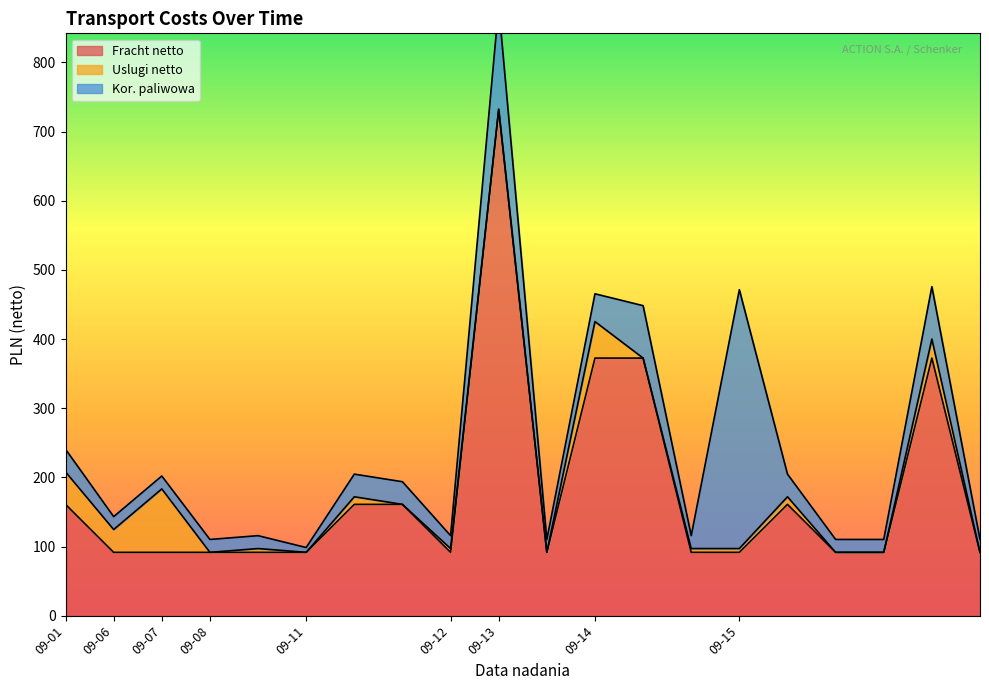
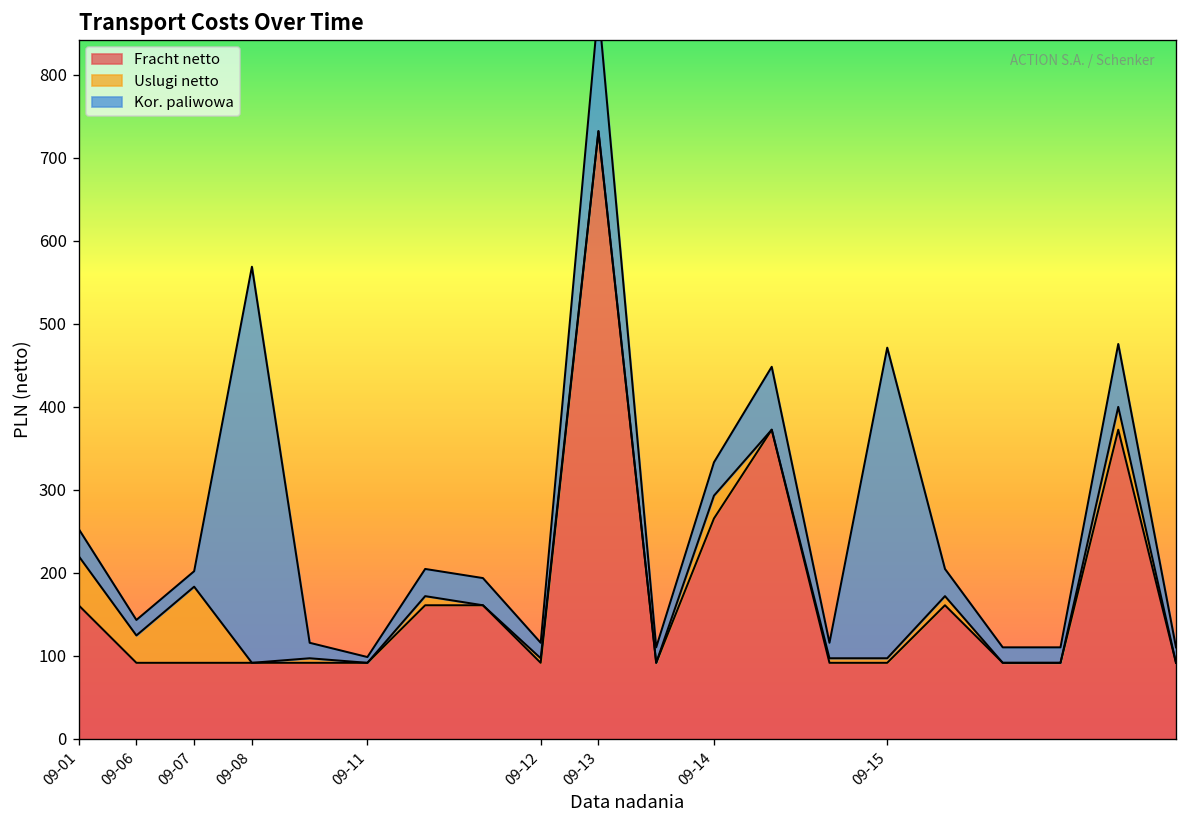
  {
    "Fracht netto": {
      "09-01": 160,
      "09-06": 90,
      "09-07": 90,
      "09-12": 90,
-     "09-14": 370,
+     "09-14": 270,
      "09-15": 90
    },
    "Uslugi netto": {
-     "09-01": 50,
+     "09-01": 60,
      "09-06": 30,
      "09-07": 90,
      "09-12": 10,
-     "09-14": 50,
+     "09-14": 30,
      "09-15": 10
    },
    "Kor. paliwowa": {
      "09-01": 30,
      "09-06": 20,
      "09-07": 20,
-     "09-08": 20,
+     "09-08": 480,
      "09-11": 10,
      "09-12": 20,
      "09-14": 40,
      "09-15": 370
    }
  }
